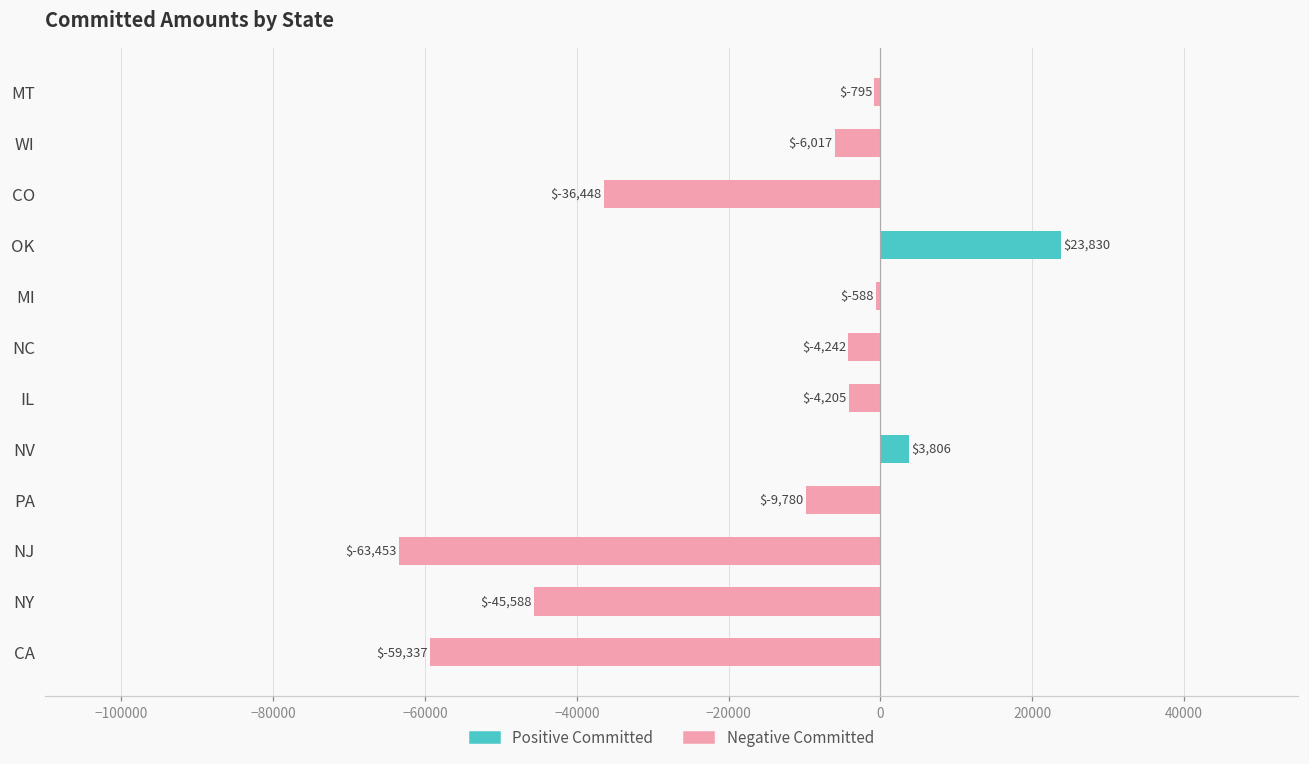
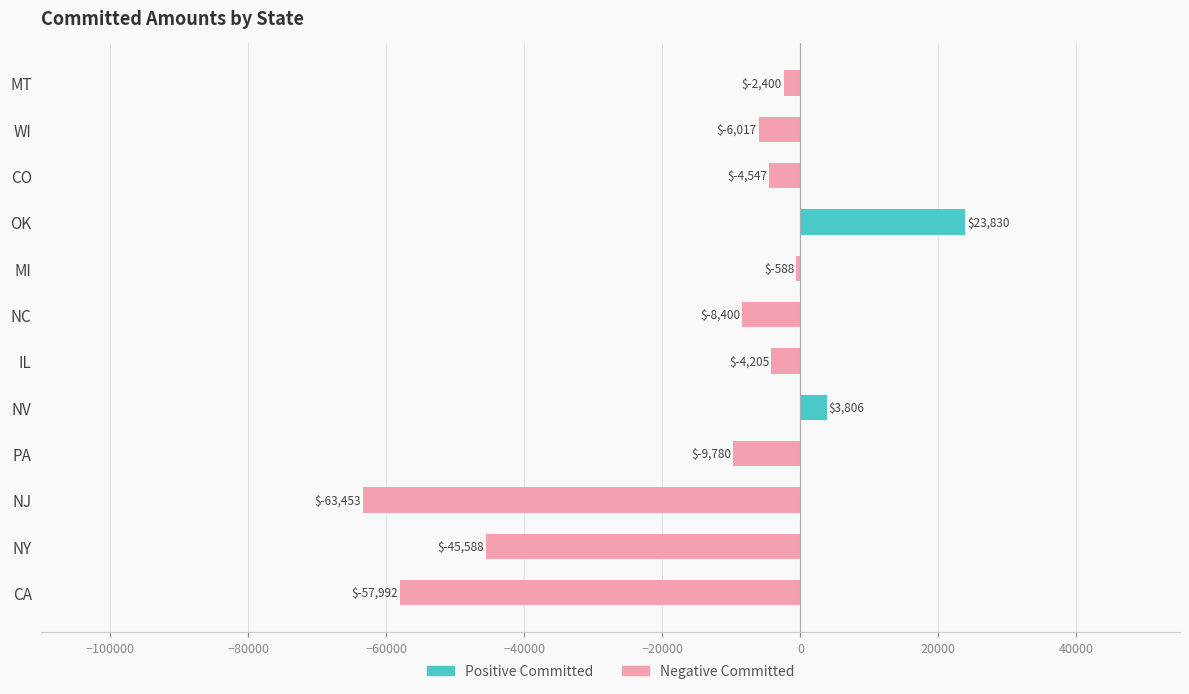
  {
    "Positive Committed": {
      "OK": "$23,830",
      "NV": "$3,806"
    },
    "Negative Committed": {
-     "MT": "$-795",
+     "MT": "$-2,400",
      "WI": "$-6,017",
-     "CO": "$-36,448",
+     "CO": "$-4,547",
      "MI": "$-588",
-     "NC": "$-4,242",
+     "NC": "$-8,400",
      "IL": "$-4,205",
      "PA": "$-9,780",
      "NJ": "$-63,453",
      "NY": "$-45,588",
-     "CA": "$-59,337"
+     "CA": "$-57,992"
    }
  }
